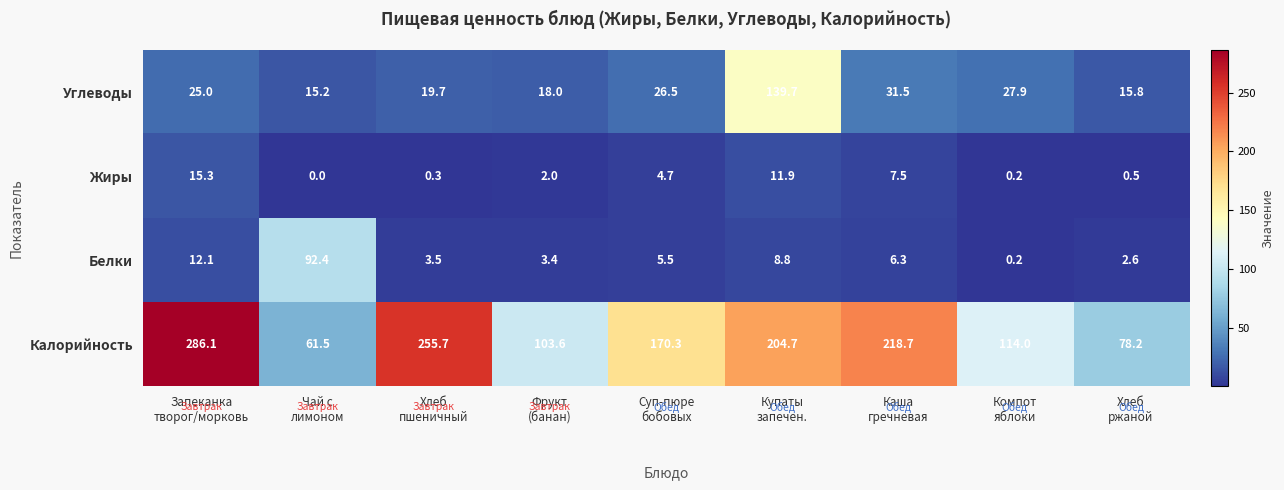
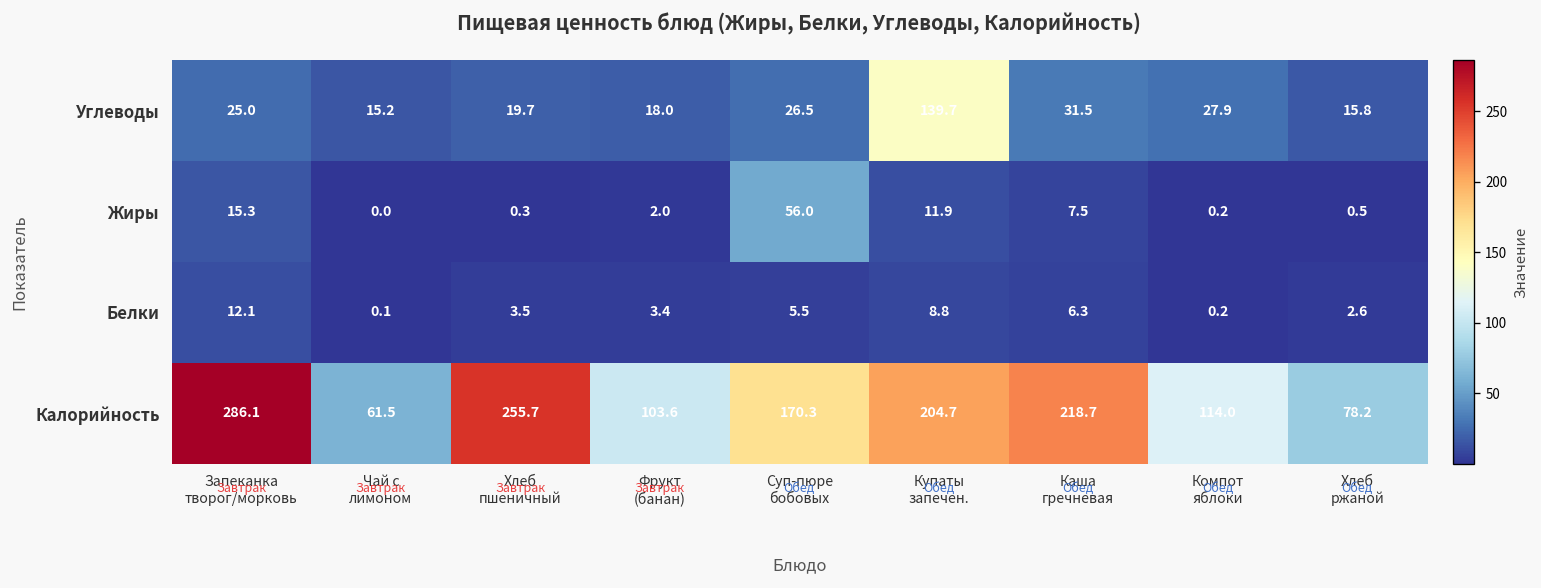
  {
    "Углеводы": {
      "Запеканка творог/морковь": 25.0,
      "Чай с лимоном": 15.2,
      "Хлеб пшеничный": 19.7,
      "Фрукт (банан)": 18.0,
      "Суп-пюре бобовых": 26.5,
      "Купаты запечен.": 139.7,
      "Каша гречневая": 31.5,
      "Компот яблоки": 27.9,
      "Хлеб ржаной": 15.8
    },
    "Жиры": {
      "Запеканка творог/морковь": 15.3,
      "Чай с лимоном": 0.0,
      "Хлеб пшеничный": 0.3,
      "Фрукт (банан)": 2.0,
-     "Суп-пюре бобовых": 4.7,
+     "Суп-пюре бобовых": 56.0,
      "Купаты запечен.": 11.9,
      "Каша гречневая": 7.5,
      "Компот яблоки": 0.2,
      "Хлеб ржаной": 0.5
    },
    "Белки": {
      "Запеканка творог/морковь": 12.1,
-     "Чай с лимоном": 92.4,
+     "Чай с лимоном": 0.1,
      "Хлеб пшеничный": 3.5,
      "Фрукт (банан)": 3.4,
      "Суп-пюре бобовых": 5.5,
      "Купаты запечен.": 8.8,
      "Каша гречневая": 6.3,
      "Компот яблоки": 0.2,
      "Хлеб ржаной": 2.6
    },
    "Калорийность": {
      "Запеканка творог/морковь": 286.1,
      "Чай с лимоном": 61.5,
      "Хлеб пшеничный": 255.7,
      "Фрукт (банан)": 103.6,
      "Суп-пюре бобовых": 170.3,
      "Купаты запечен.": 204.7,
      "Каша гречневая": 218.7,
      "Хлеб ржаной": 78.2
    }
  }
